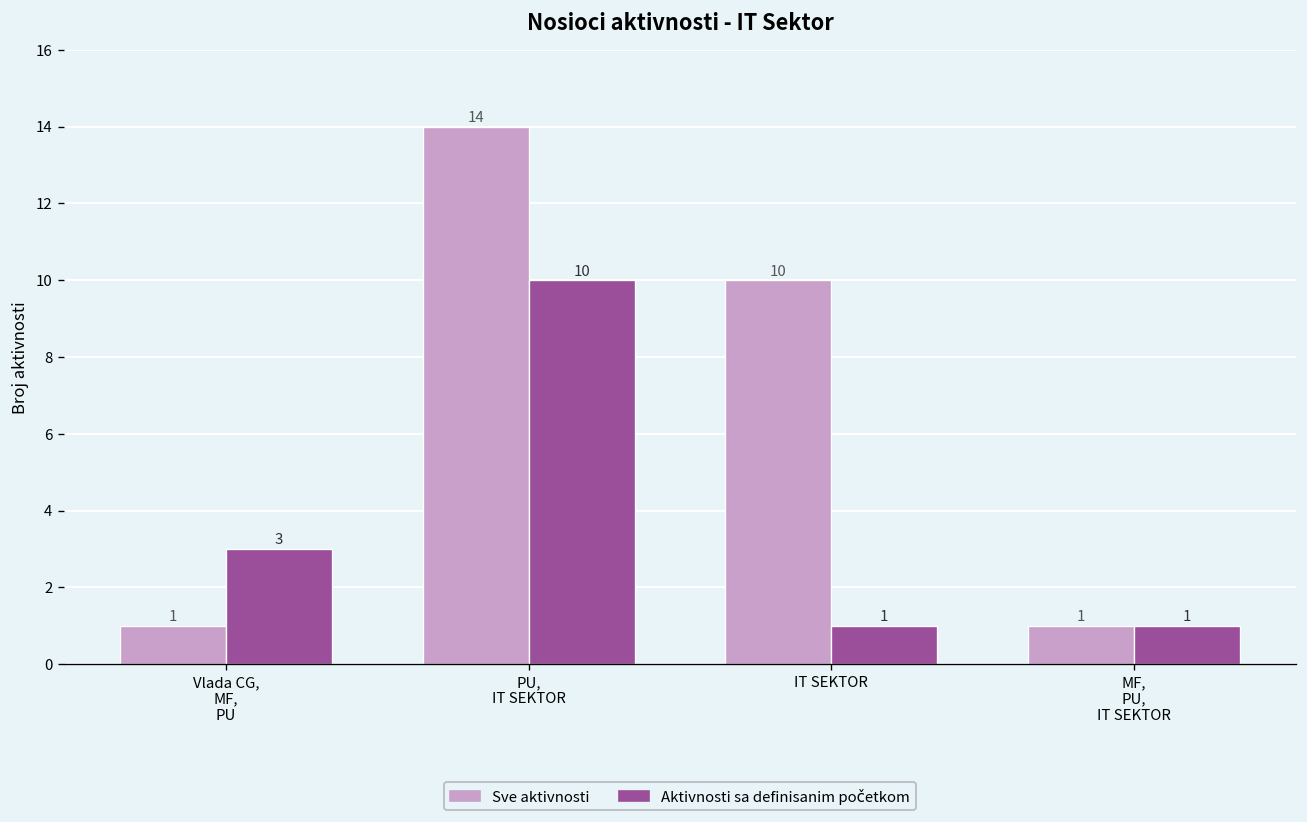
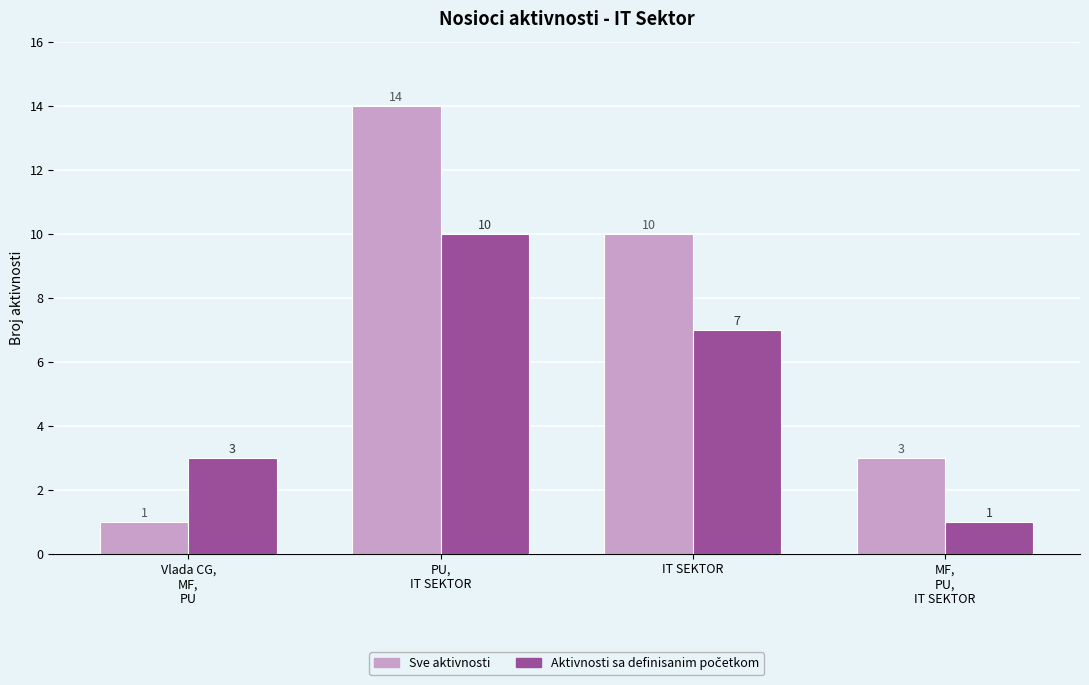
  {
    "Sve aktivnosti": {
      "Vlada CG, MF, PU": 1,
      "PU, IT SEKTOR": 14,
      "IT SEKTOR": 10,
-     "MF, PU, IT SEKTOR": 1
+     "MF, PU, IT SEKTOR": 3
    },
    "Aktivnosti sa definisanim početkom": {
      "Vlada CG, MF, PU": 3,
      "PU, IT SEKTOR": 10,
-     "IT SEKTOR": 1,
+     "IT SEKTOR": 7,
      "MF, PU, IT SEKTOR": 1
    }
  }
